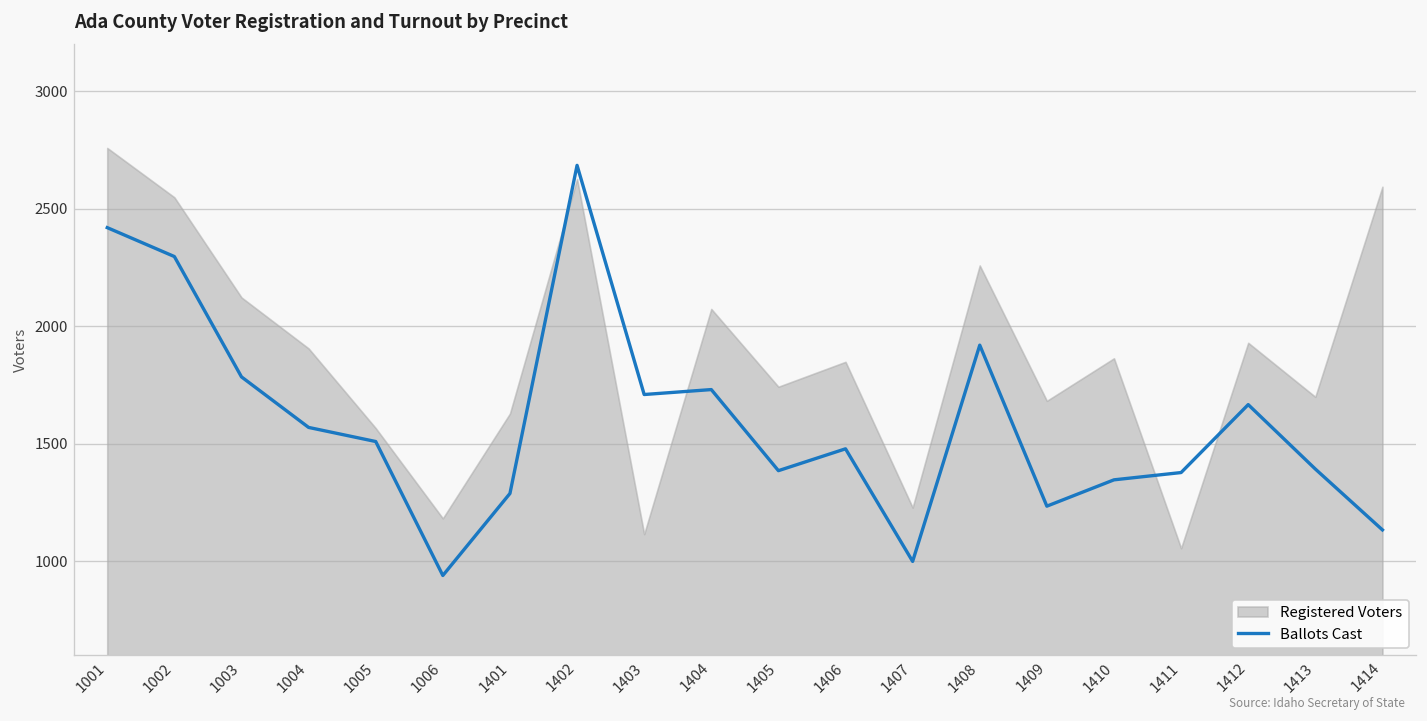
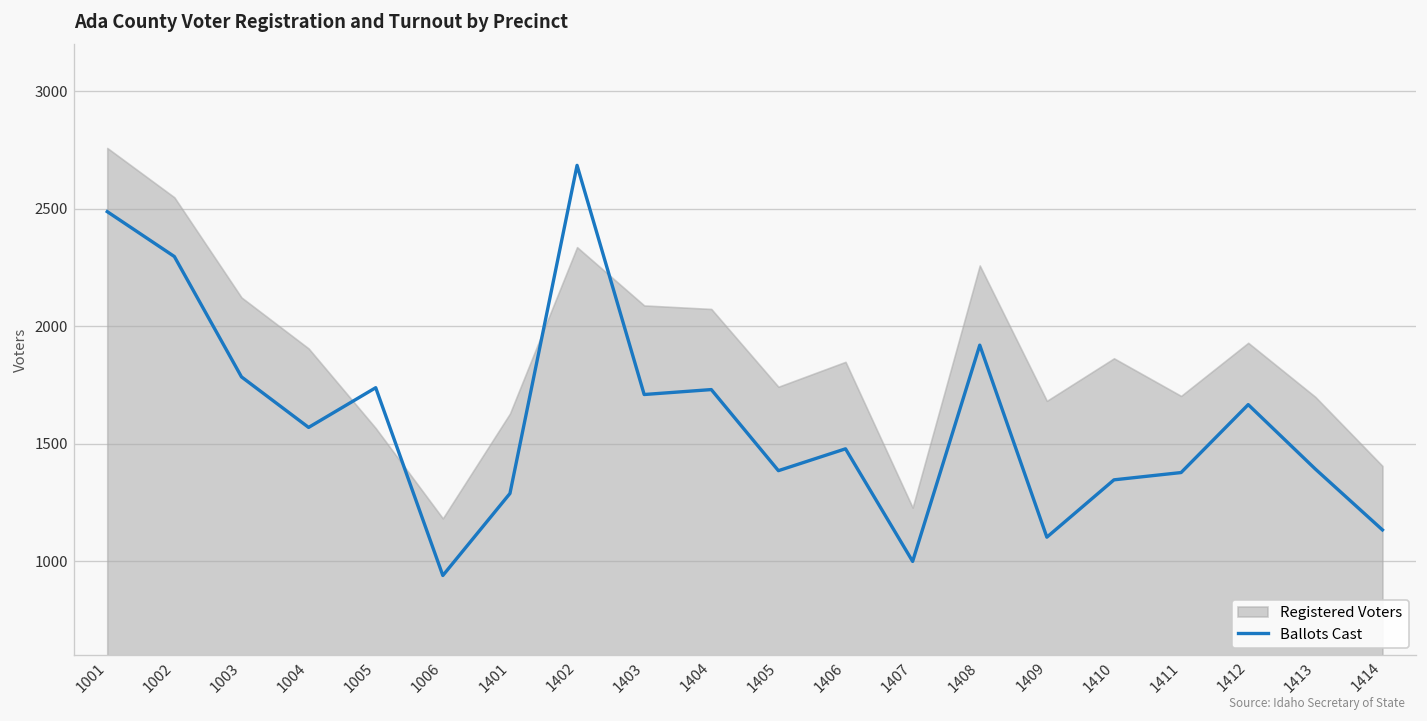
  {
    "Ballots Cast": {
-     "1001": 2420,
+     "1001": 2490,
      "1002": 2300,
      "1003": 1780,
      "1004": 1570,
-     "1005": 1510,
+     "1005": 1740,
      "1006": 940,
      "1401": 1290,
      "1402": 2680,
      "1403": 1710,
      "1404": 1730,
      "1405": 1390,
      "1406": 1480,
      "1407": 1000,
      "1408": 1920,
-     "1409": 1230,
+     "1409": 1100,
      "1410": 1350,
      "1411": 1380,
      "1412": 1670,
      "1413": 1390,
      "1414": 1130
    },
    "Registered Voters": {
      "1001": 2760,
      "1002": 2550,
      "1003": 2120,
      "1004": 1910,
      "1005": 1570,
      "1006": 1180,
      "1401": 1630,
-     "1402": 2630,
-     "1403": 1120,
+     "1402": 2340,
+     "1403": 2090,
      "1404": 2070,
      "1405": 1740,
      "1406": 1850,
      "1407": 1230,
      "1408": 2260,
      "1409": 1680,
      "1410": 1860,
-     "1411": 1060,
+     "1411": 1700,
      "1412": 1930,
      "1413": 1700,
-     "1414": 2590
+     "1414": 1410
    }
  }
